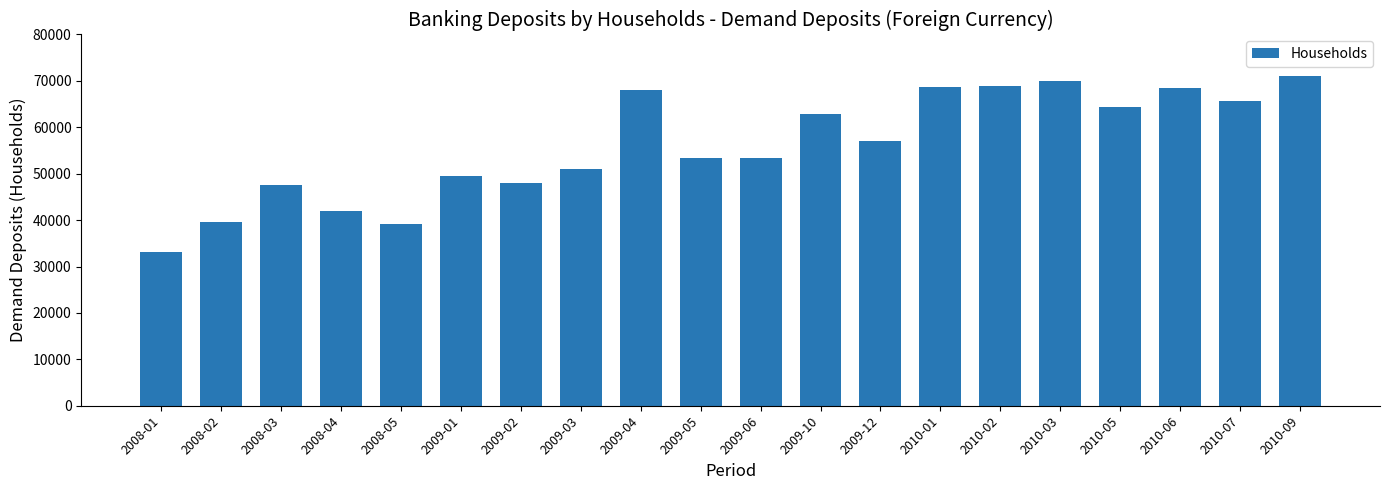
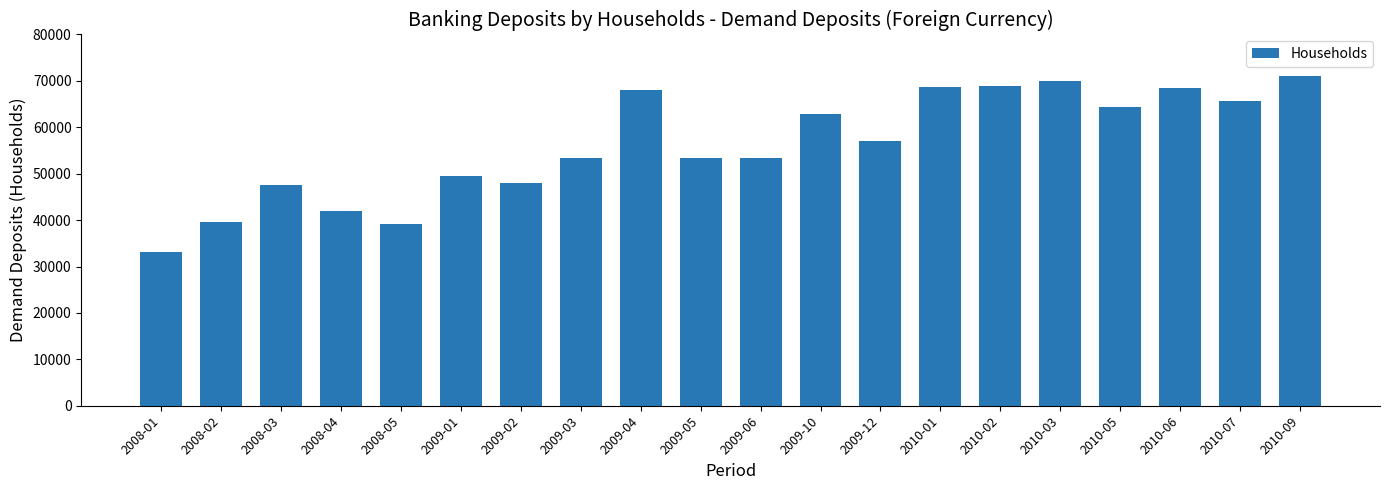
  {
    "2008-01": 33000,
    "2008-02": 40000,
    "2008-03": 48000,
    "2008-04": 42000,
    "2008-05": 39000,
    "2009-01": 49000,
    "2009-02": 48000,
-   "2009-03": 51000,
+   "2009-03": 53000,
    "2009-04": 68000,
    "2009-05": 53000,
    "2009-06": 53000,
    "2009-10": 63000,
    "2009-12": 57000,
    "2010-01": 69000,
    "2010-02": 69000,
    "2010-03": 70000,
    "2010-05": 64000,
    "2010-06": 68000,
    "2010-07": 66000,
    "2010-09": 71000
  }
